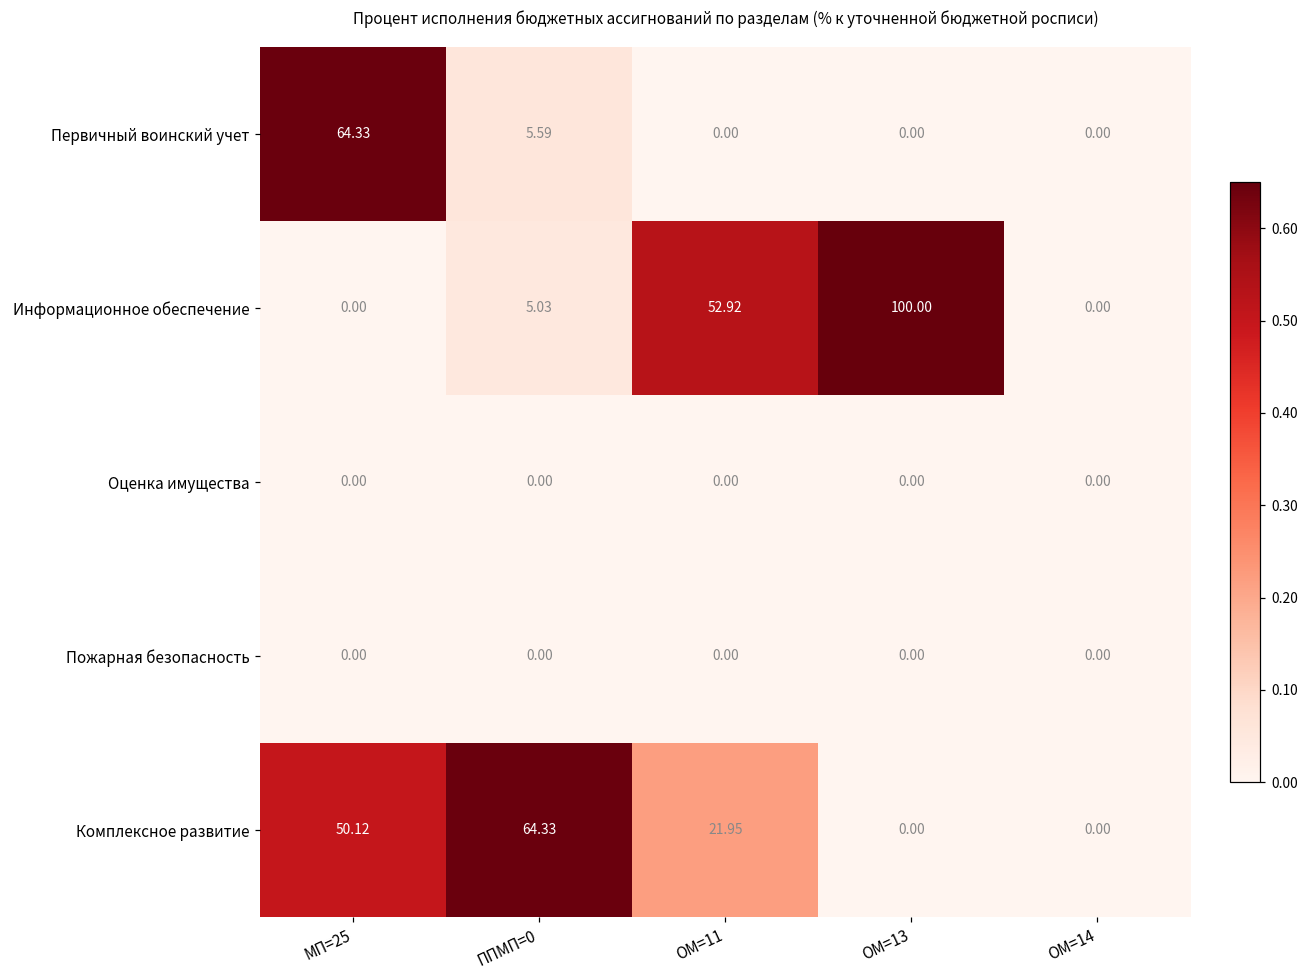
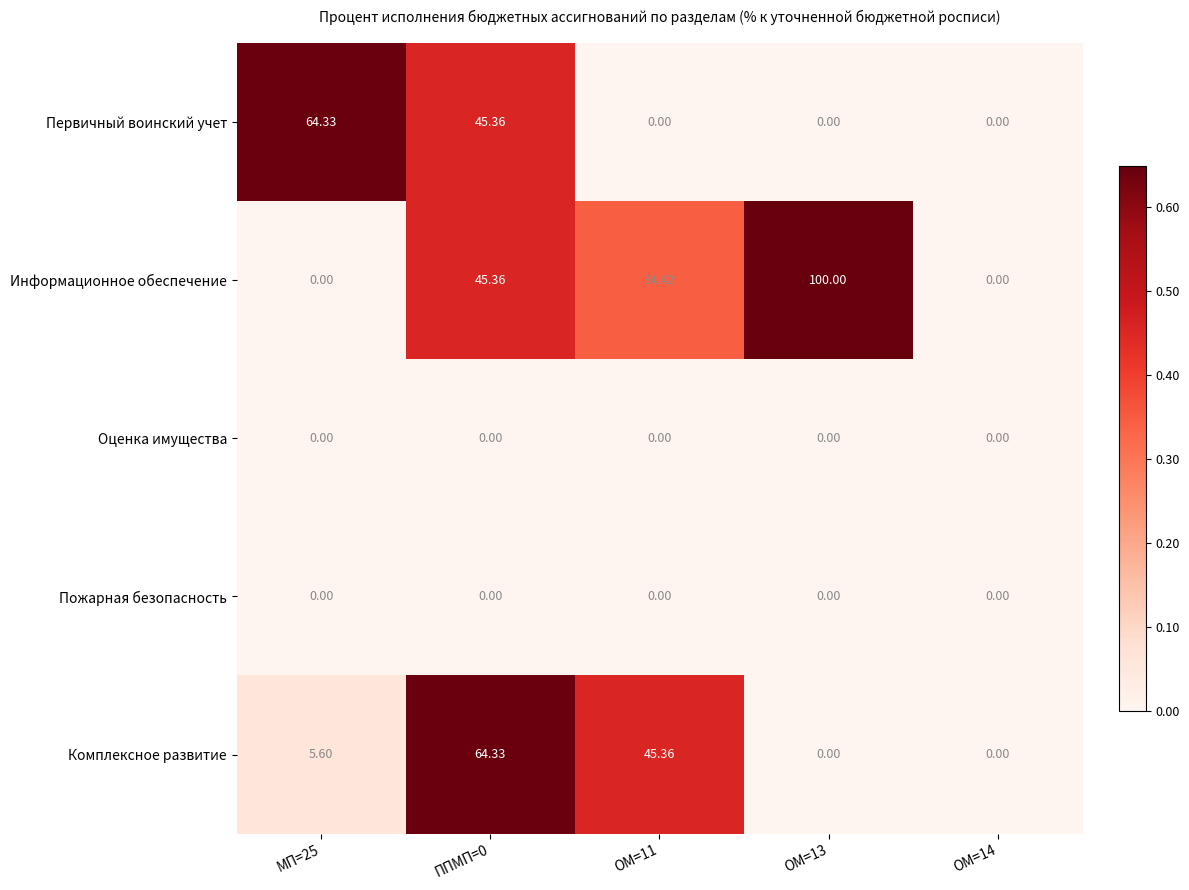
  {
    "Первичный воинский учет": {
      "МП=25": 64.33,
-     "ППМП=0": 5.59,
+     "ППМП=0": 45.36,
      "ОМ=11": 0.00,
      "ОМ=13": 0.00,
      "ОМ=14": 0.00
    },
    "Информационное обеспечение": {
      "МП=25": 0.00,
-     "ППМП=0": 5.03,
-     "ОМ=11": 52.92,
+     "ППМП=0": 45.36,
+     "ОМ=11": 34.42,
      "ОМ=13": 100.00,
      "ОМ=14": 0.00
    },
    "Оценка имущества": {
      "МП=25": 0.00,
      "ППМП=0": 0.00,
      "ОМ=11": 0.00,
      "ОМ=13": 0.00,
      "ОМ=14": 0.00
    },
    "Пожарная безопасность": {
      "МП=25": 0.00,
      "ППМП=0": 0.00,
      "ОМ=11": 0.00,
      "ОМ=13": 0.00,
      "ОМ=14": 0.00
    },
    "Комплексное развитие": {
-     "МП=25": 50.12,
+     "МП=25": 5.60,
      "ППМП=0": 64.33,
-     "ОМ=11": 21.95,
+     "ОМ=11": 45.36,
      "ОМ=13": 0.00,
      "ОМ=14": 0.00
    }
  }
